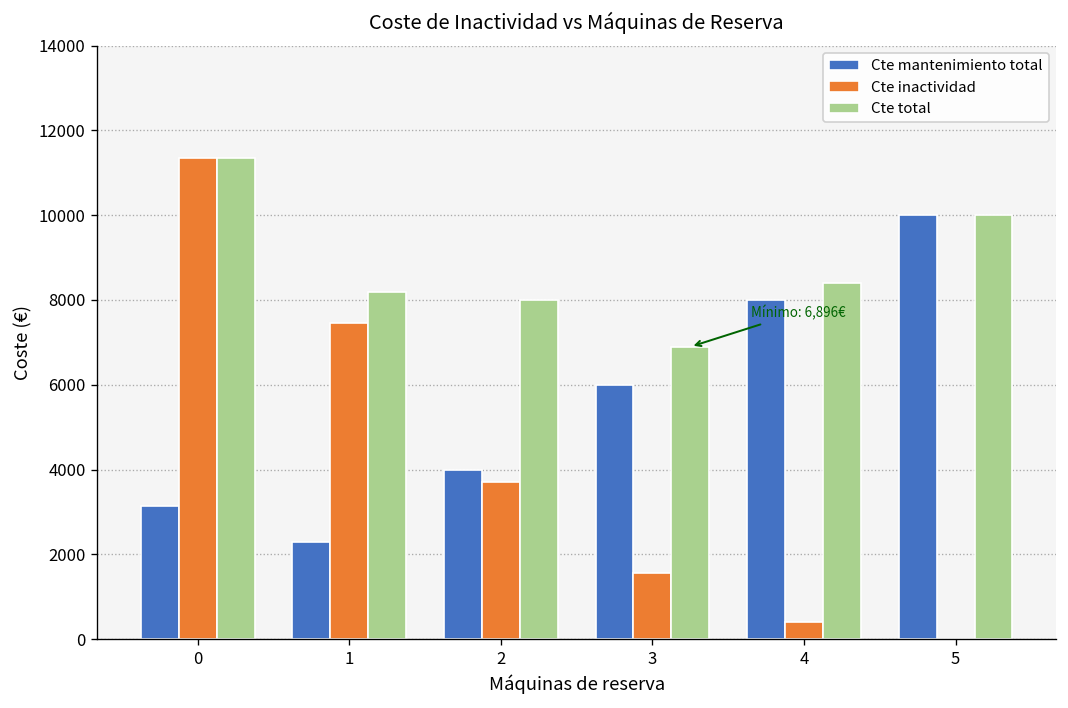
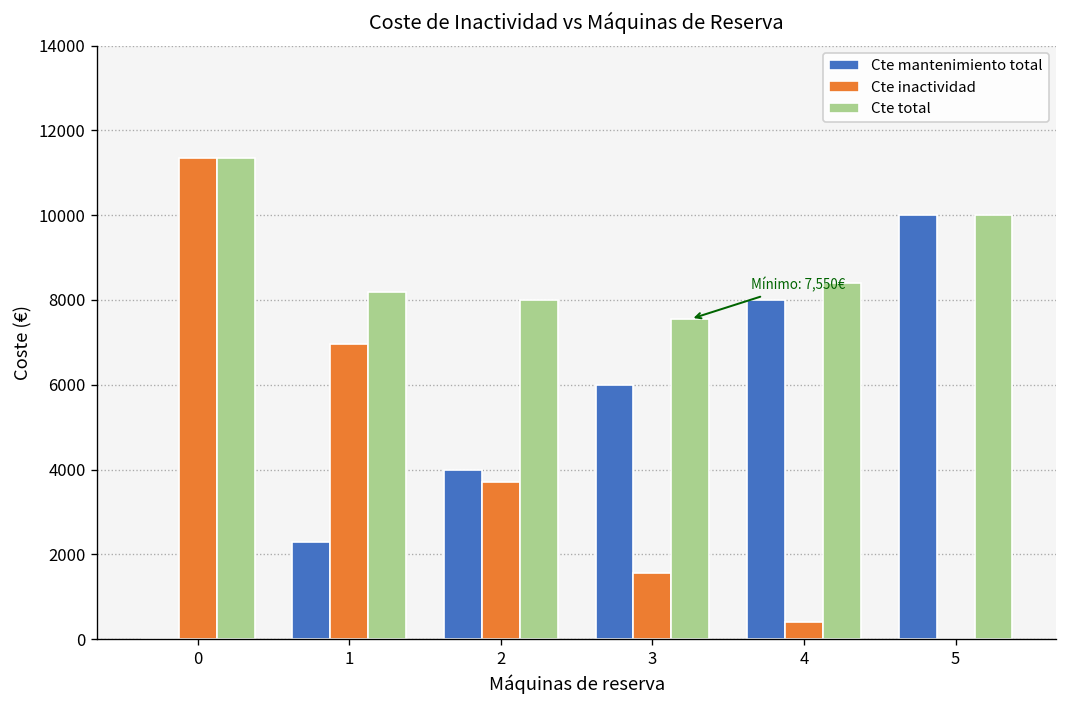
  {
    "Cte mantenimiento total": {
-     "0": "3100",
+     "0": "0",
      "1": "2300",
      "2": "4000",
      "3": "6000",
      "5": "10000"
    },
    "Cte inactividad": {
      "0": "11400",
-     "1": "7500",
+     "1": "7000",
      "2": "3700",
      "3": "1600",
      "4": "400",
      "5": "0"
    },
    "Cte total": {
-     "3": "6,896€"
+     "3": "7,550€"
    }
  }
